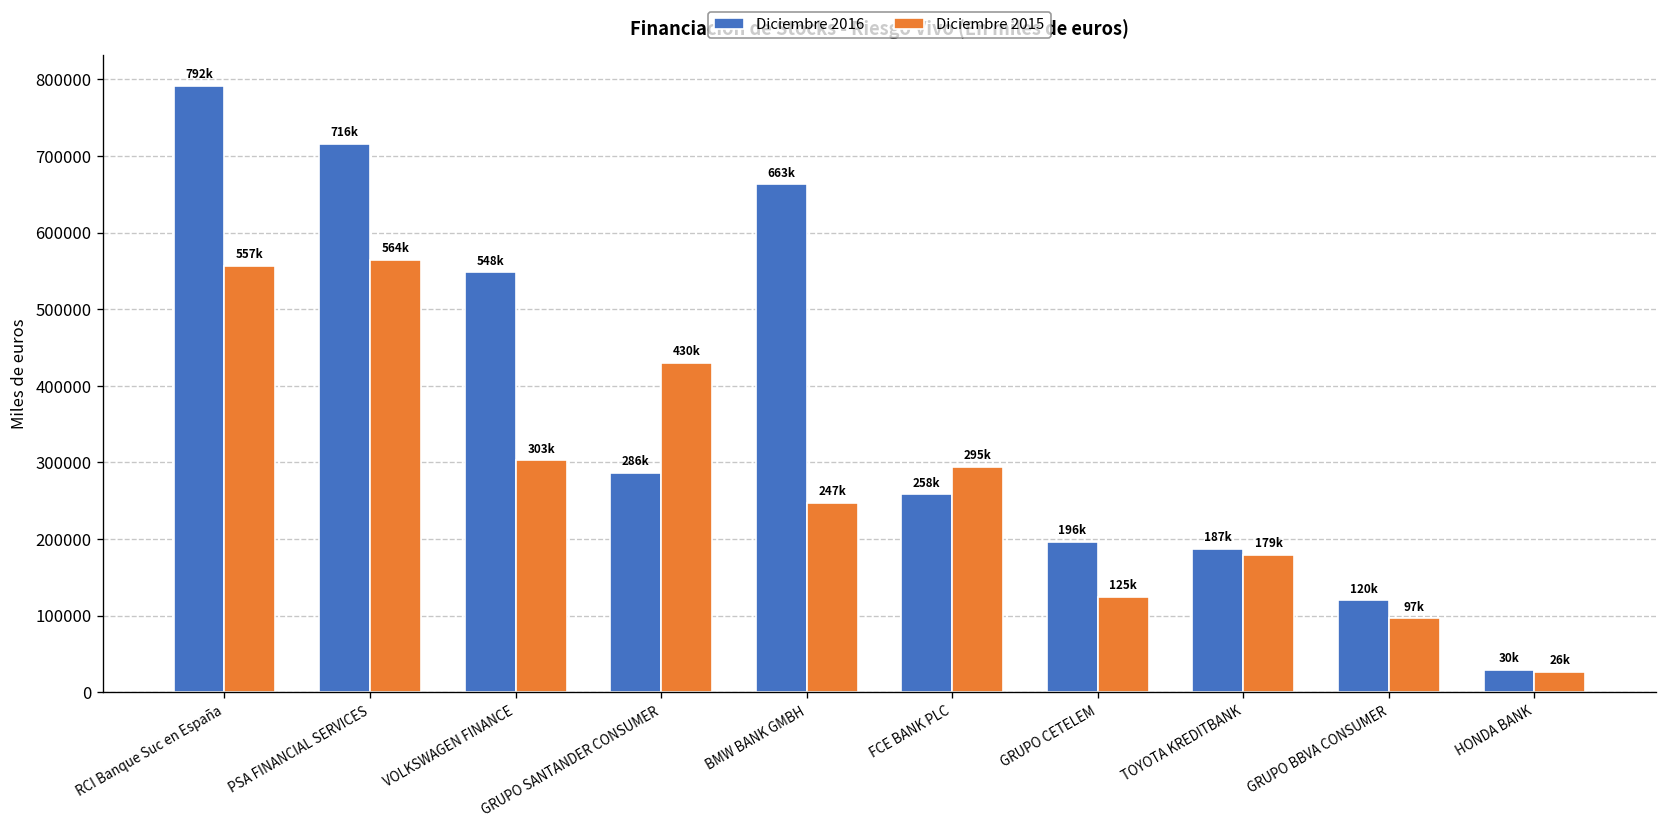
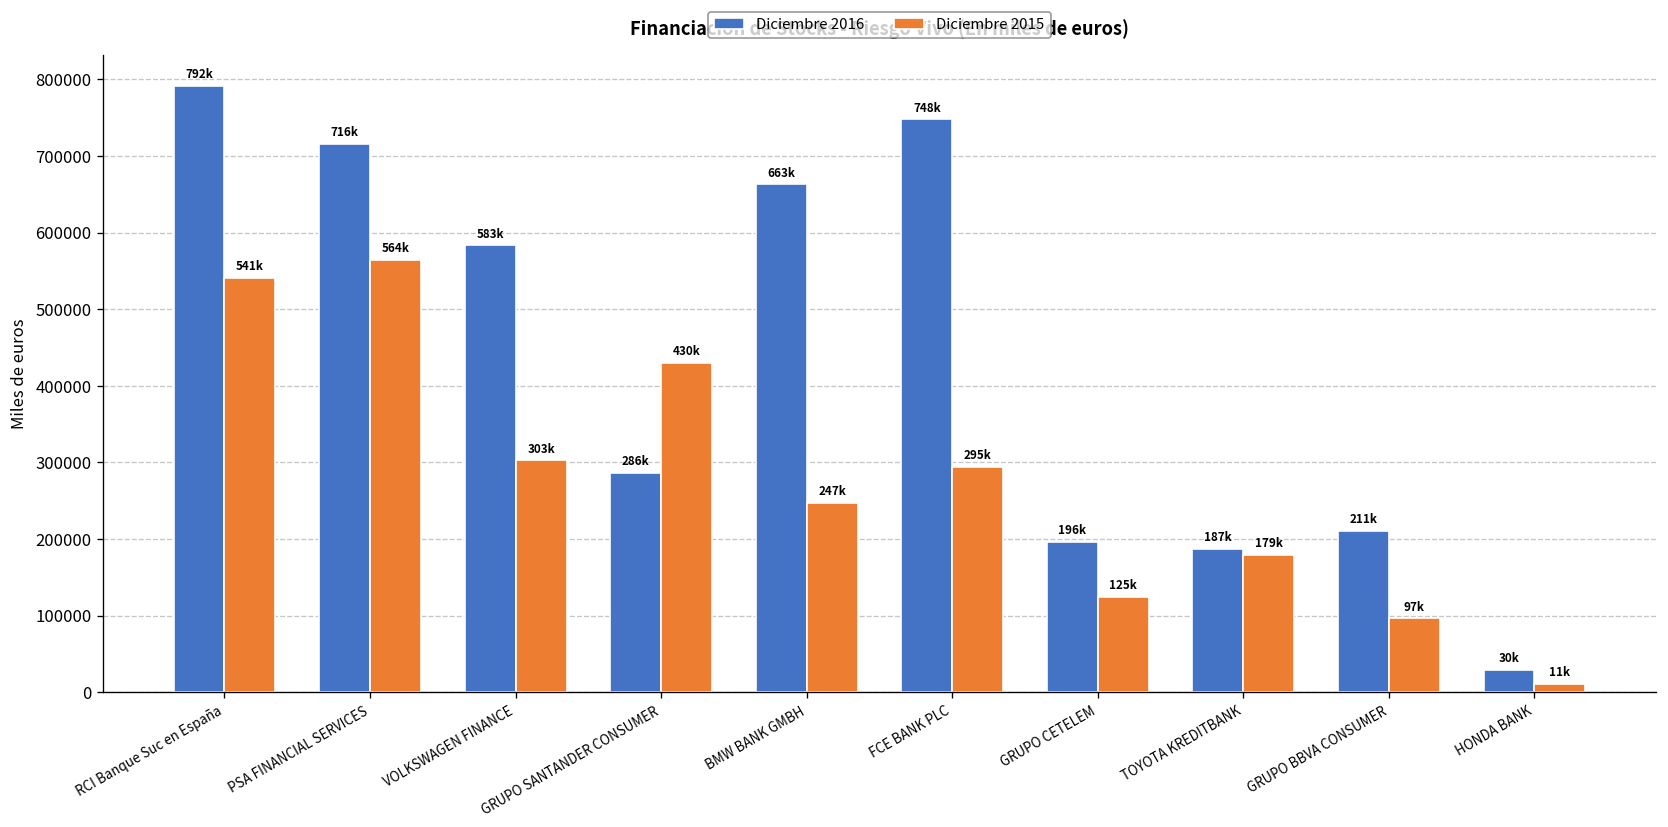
  {
    "Diciembre 2016": {
      "RCI Banque Suc en España": "792k",
      "PSA FINANCIAL SERVICES": "716k",
-     "VOLKSWAGEN FINANCE": "548k",
+     "VOLKSWAGEN FINANCE": "583k",
      "GRUPO SANTANDER CONSUMER": "286k",
      "BMW BANK GMBH": "663k",
-     "FCE BANK PLC": "258k",
+     "FCE BANK PLC": "748k",
      "GRUPO CETELEM": "196k",
      "TOYOTA KREDITBANK": "187k",
-     "GRUPO BBVA CONSUMER": "120k",
+     "GRUPO BBVA CONSUMER": "211k",
      "HONDA BANK": "30k"
    },
    "Diciembre 2015": {
-     "RCI Banque Suc en España": "557k",
+     "RCI Banque Suc en España": "541k",
      "PSA FINANCIAL SERVICES": "564k",
      "VOLKSWAGEN FINANCE": "303k",
      "GRUPO SANTANDER CONSUMER": "430k",
      "BMW BANK GMBH": "247k",
      "FCE BANK PLC": "295k",
      "GRUPO CETELEM": "125k",
      "TOYOTA KREDITBANK": "179k",
      "GRUPO BBVA CONSUMER": "97k",
-     "HONDA BANK": "26k"
+     "HONDA BANK": "11k"
    }
  }
